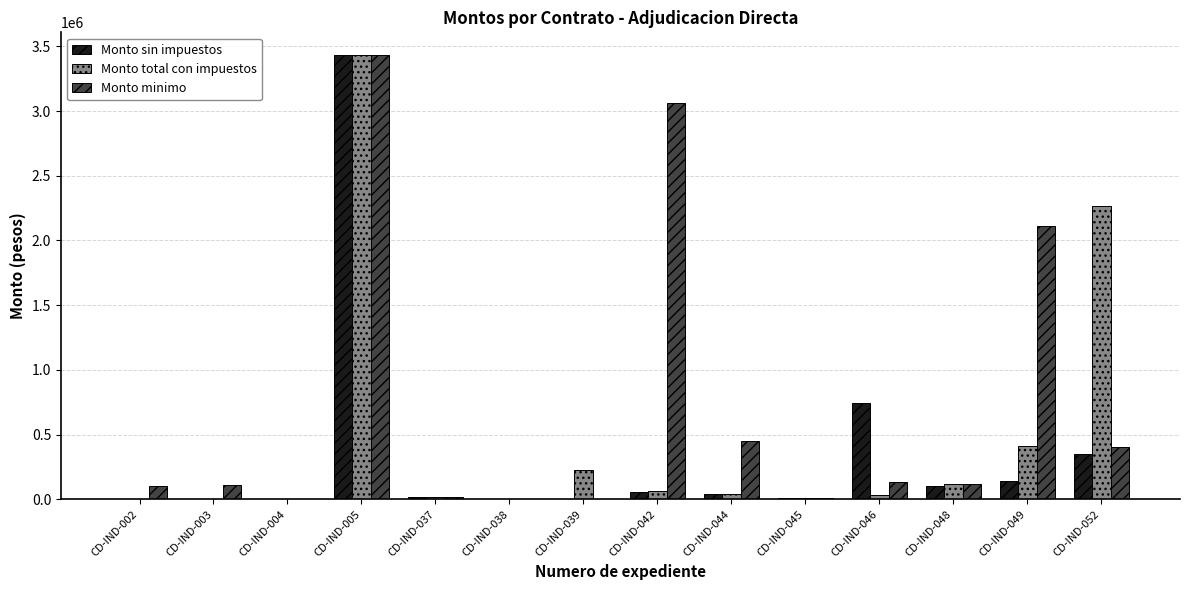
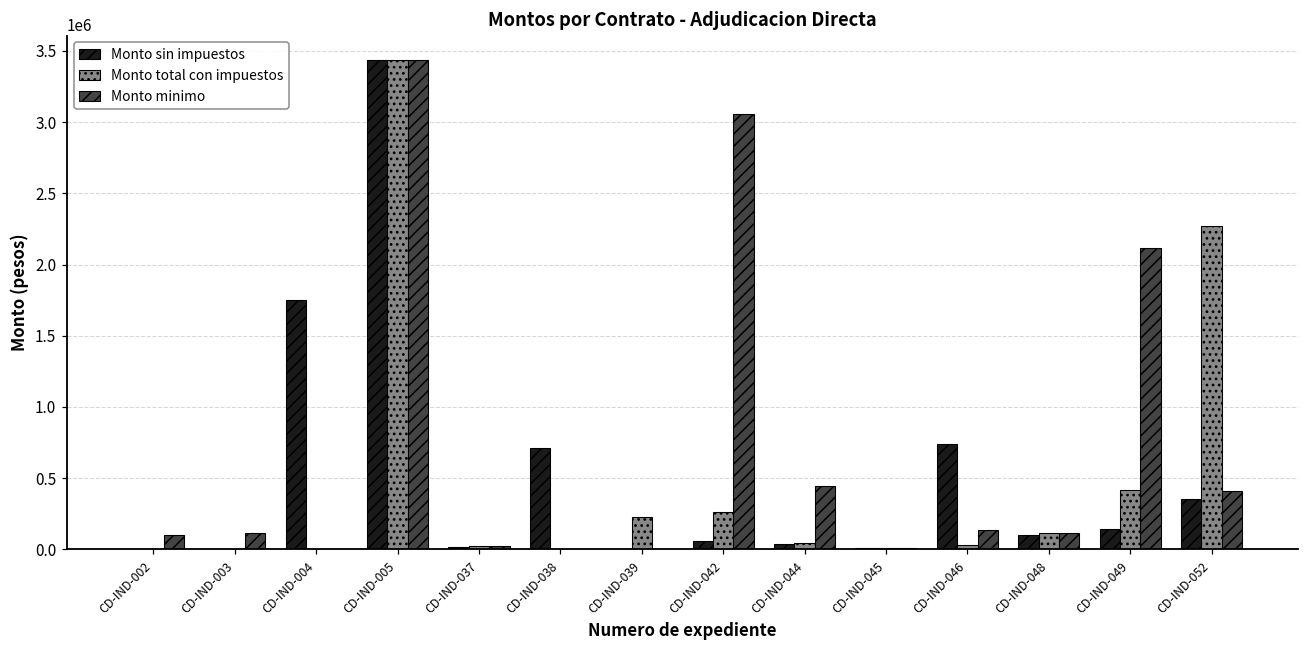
  {
    "Monto sin impuestos": {
-     "CD-IND-004": 0,
+     "CD-IND-004": 1750000,
      "CD-IND-005": 3440000,
-     "CD-IND-038": 0,
+     "CD-IND-038": 710000,
      "CD-IND-042": 60000,
      "CD-IND-044": 40000,
      "CD-IND-046": 740000,
      "CD-IND-048": 100000,
      "CD-IND-049": 140000,
      "CD-IND-052": 350000
    },
    "Monto total con impuestos": {
      "CD-IND-005": 3440000,
      "CD-IND-037": 20000,
      "CD-IND-039": 230000,
-     "CD-IND-042": 60000,
+     "CD-IND-042": 260000,
      "CD-IND-044": 40000,
      "CD-IND-046": 30000,
      "CD-IND-048": 120000,
      "CD-IND-049": 410000,
      "CD-IND-052": 2270000
    },
    "Monto minimo": {
      "CD-IND-002": 100000,
      "CD-IND-003": 110000,
      "CD-IND-005": 3440000,
      "CD-IND-037": 20000,
      "CD-IND-042": 3060000,
      "CD-IND-044": 450000,
      "CD-IND-046": 140000,
      "CD-IND-048": 120000,
      "CD-IND-049": 2110000,
      "CD-IND-052": 410000
    }
  }
